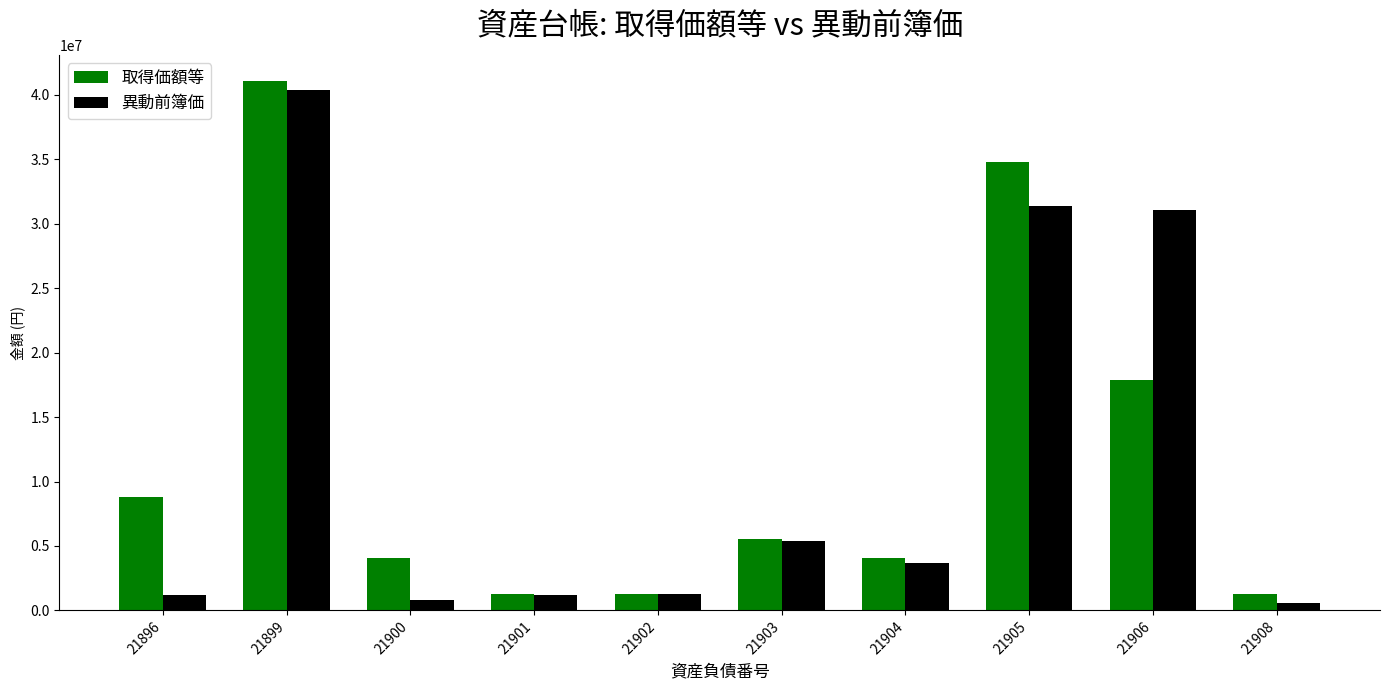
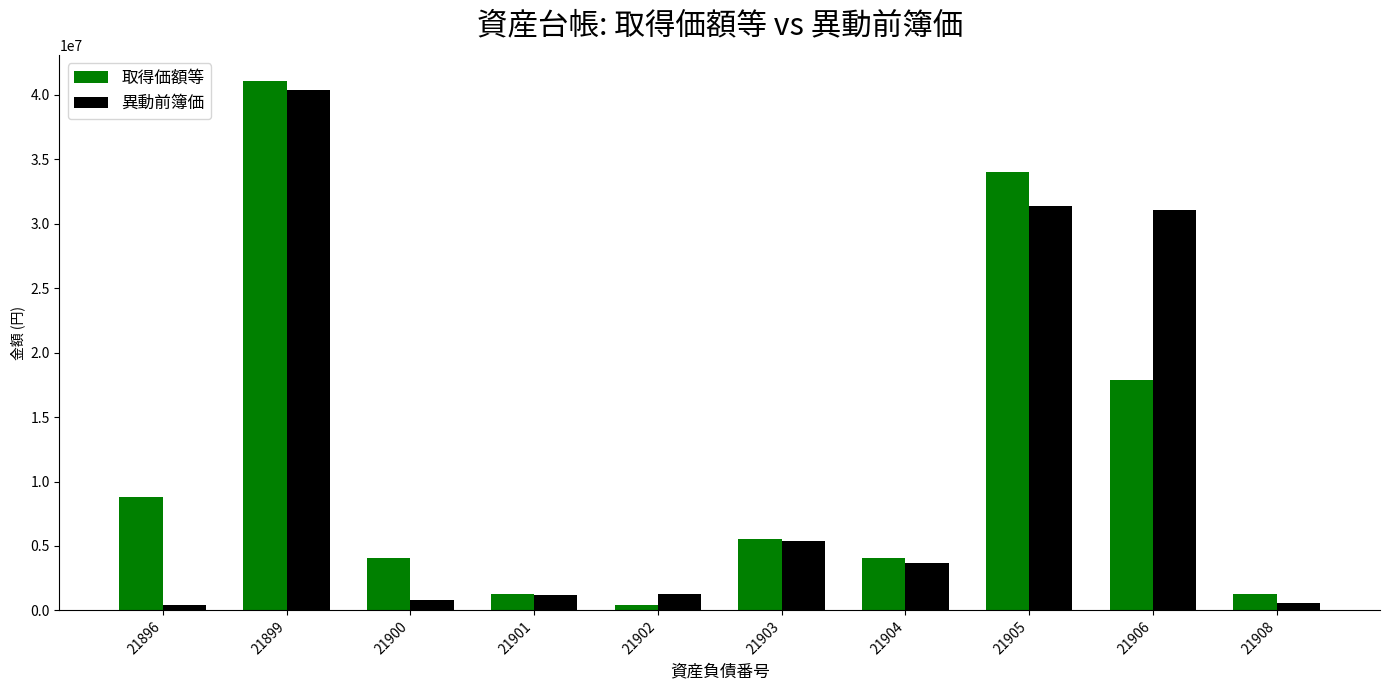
  {
    "取得価額等": {
      "21896": 8800000,
      "21899": 41100000,
      "21900": 4100000,
      "21901": 1300000,
-     "21902": 1300000,
+     "21902": 400000,
      "21903": 5600000,
      "21904": 4100000,
-     "21905": 34800000,
+     "21905": 34000000,
      "21906": 17800000,
      "21908": 1300000
    },
    "異動前簿価": {
-     "21896": 1200000,
+     "21896": 400000,
      "21899": 40400000,
      "21900": 800000,
      "21901": 1200000,
      "21902": 1300000,
      "21903": 5400000,
      "21904": 3700000,
      "21905": 31300000,
      "21906": 31000000,
      "21908": 500000
    }
  }
